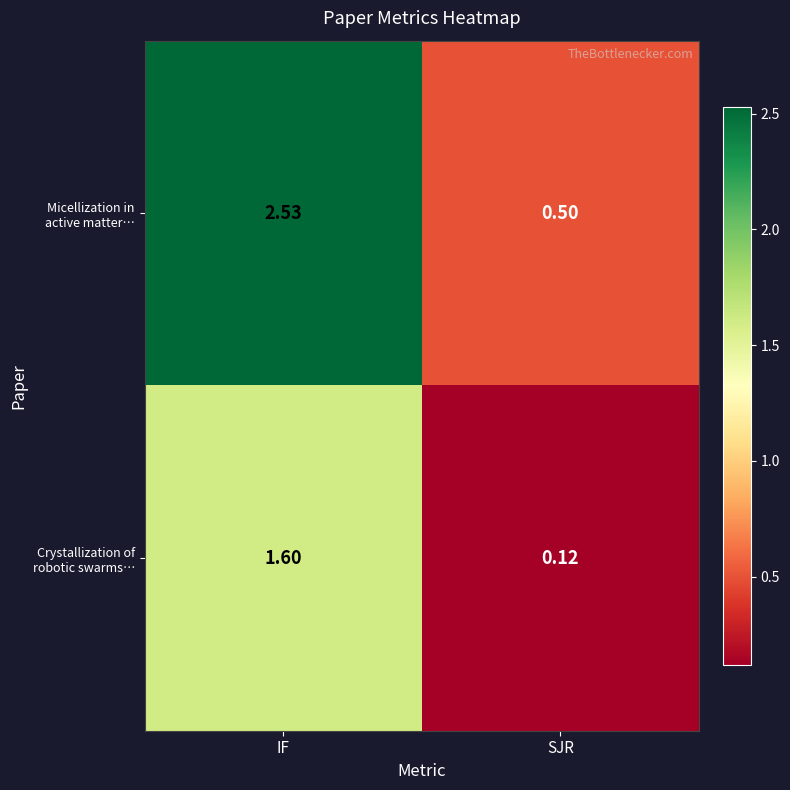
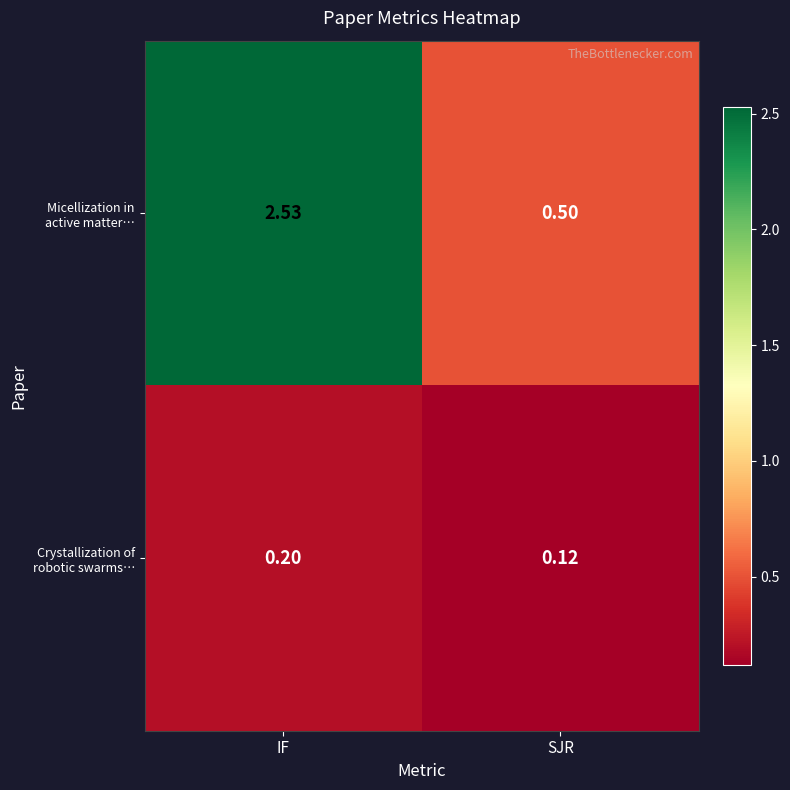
  {
    "Micellization in active matter…": {
      "IF": 2.53
    },
    "Crystallization of robotic swarms…": {
-     "IF": 1.60,
+     "IF": 0.20,
      "SJR": 0.12
    }
  }
